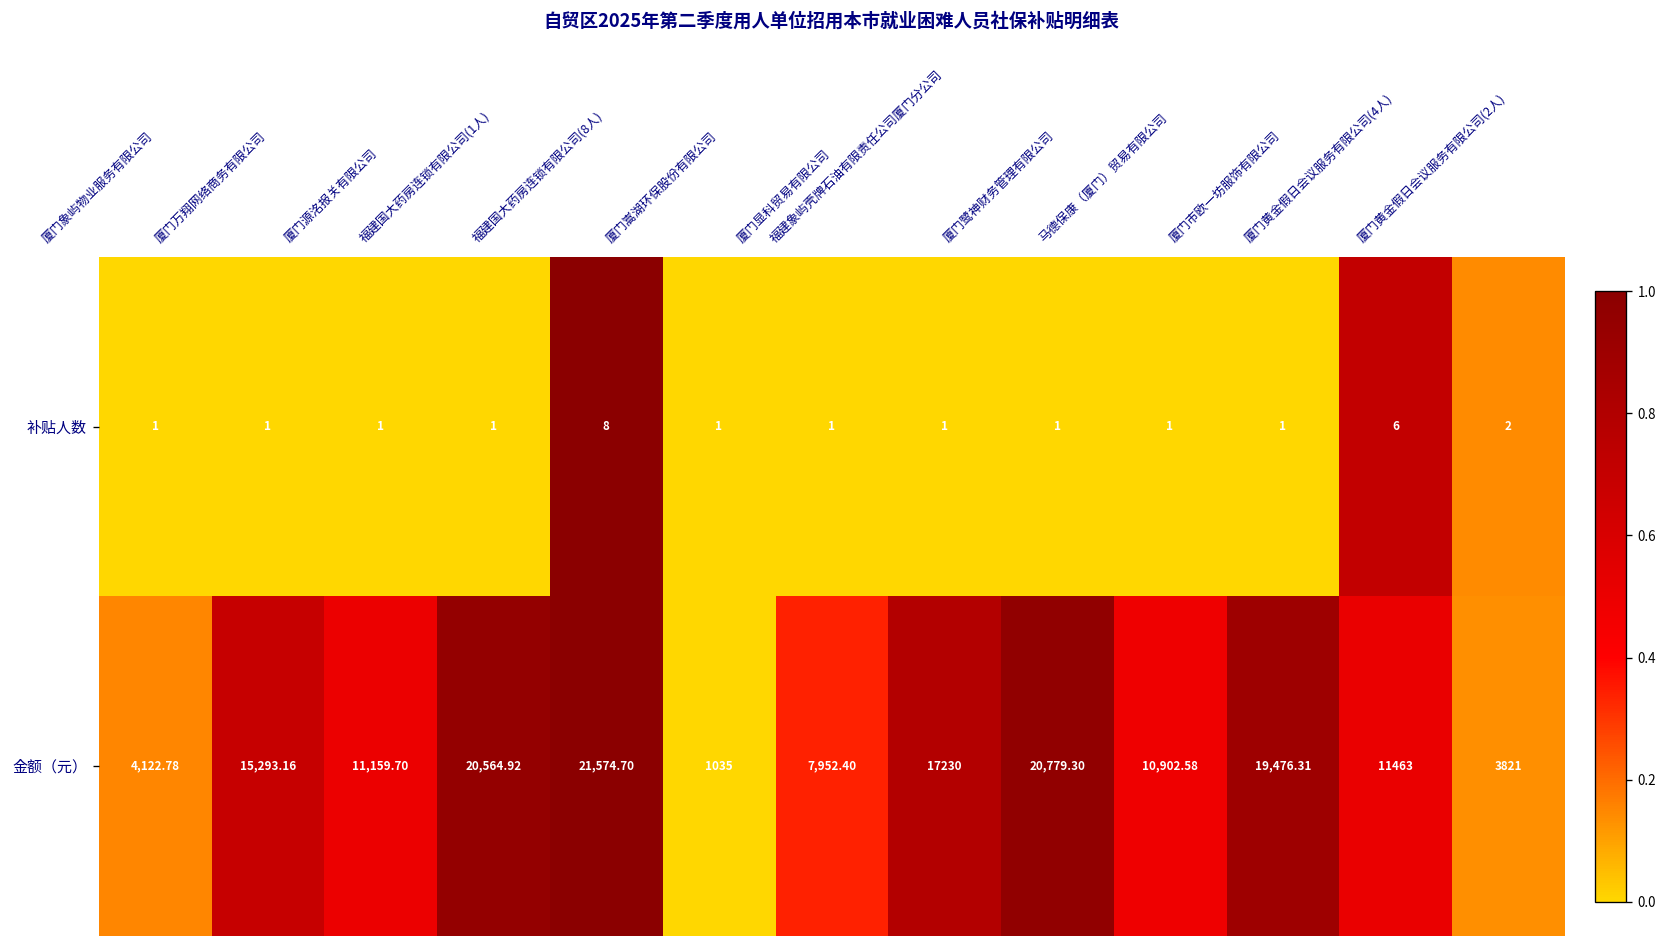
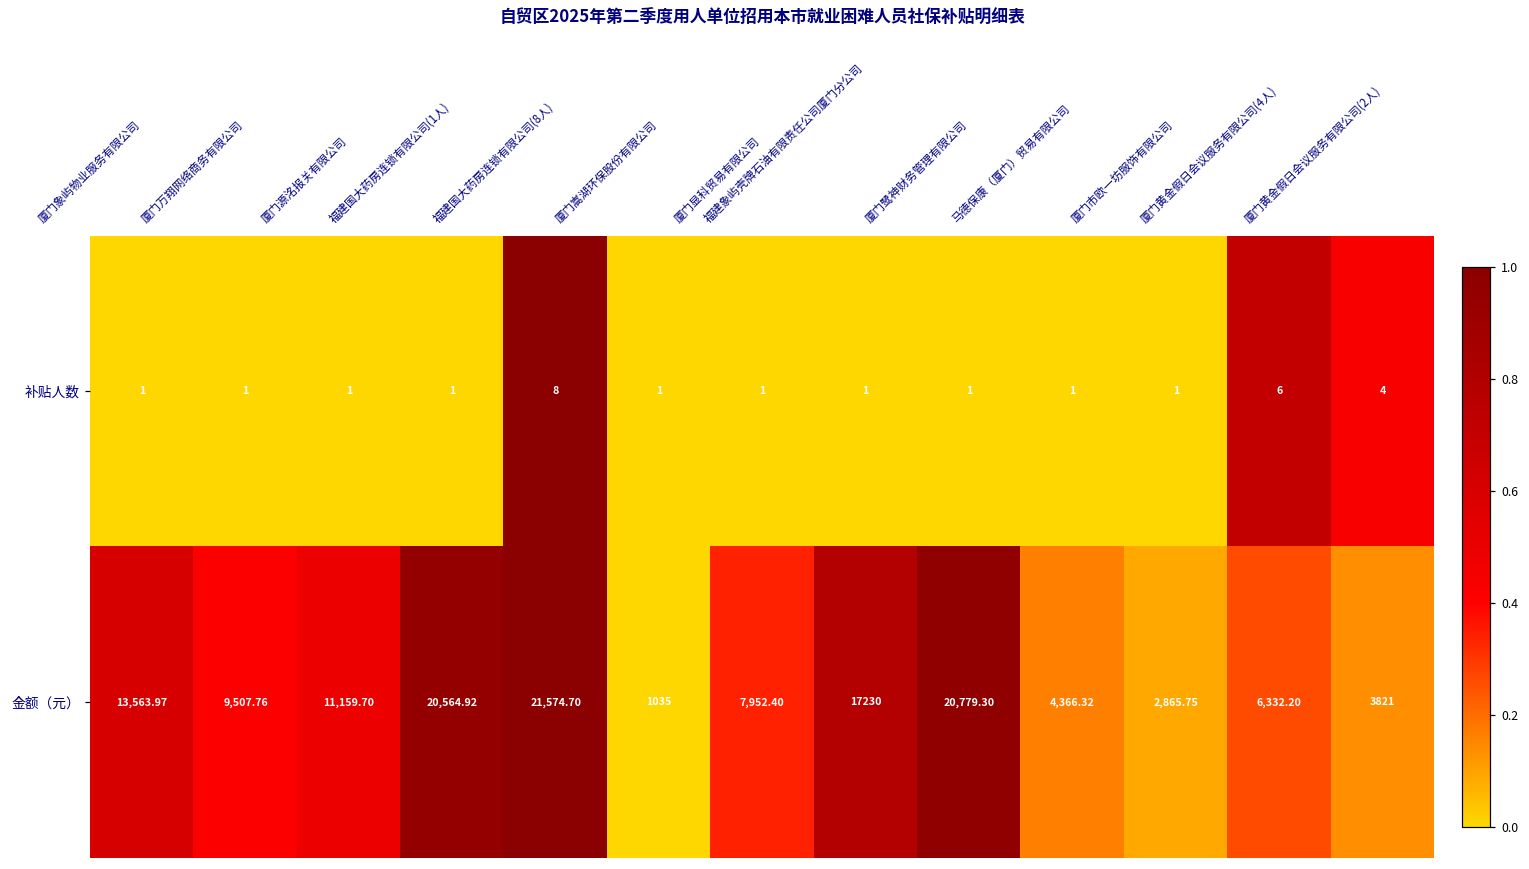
  {
    "补贴人数": {
      "厦门象屿物业服务有限公司": "1",
      "厦门万翔网络商务有限公司": "1",
      "厦门源洺报关有限公司": "1",
      "福建国大药房连锁有限公司(1人)": "1",
      "福建国大药房连锁有限公司(8人)": "8",
      "厦门嵩湖环保股份有限公司": "1",
      "厦门显科贸易有限公司": "1",
      "福建象屿壳牌石油有限责任公司厦门分公司": "1",
      "厦门鹭神财务管理有限公司": "1",
      "马德保康（厦门）贸易有限公司": "1",
      "厦门市欧一坊服饰有限公司": "1",
      "厦门黄金假日会议服务有限公司(4人)": "6",
-     "厦门黄金假日会议服务有限公司(2人)": "2"
+     "厦门黄金假日会议服务有限公司(2人)": "4"
    },
    "金额（元）": {
-     "厦门象屿物业服务有限公司": "4,122.78",
-     "厦门万翔网络商务有限公司": "15,293.16",
+     "厦门象屿物业服务有限公司": "13,563.97",
+     "厦门万翔网络商务有限公司": "9,507.76",
      "厦门源洺报关有限公司": "11,159.70",
      "福建国大药房连锁有限公司(1人)": "20,564.92",
      "福建国大药房连锁有限公司(8人)": "21,574.70",
      "厦门嵩湖环保股份有限公司": "1035",
      "厦门显科贸易有限公司": "7,952.40",
      "福建象屿壳牌石油有限责任公司厦门分公司": "17230",
      "厦门鹭神财务管理有限公司": "20,779.30",
-     "马德保康（厦门）贸易有限公司": "10,902.58",
-     "厦门市欧一坊服饰有限公司": "19,476.31",
-     "厦门黄金假日会议服务有限公司(4人)": "11463",
+     "马德保康（厦门）贸易有限公司": "4,366.32",
+     "厦门市欧一坊服饰有限公司": "2,865.75",
+     "厦门黄金假日会议服务有限公司(4人)": "6,332.20",
      "厦门黄金假日会议服务有限公司(2人)": "3821"
    }
  }
